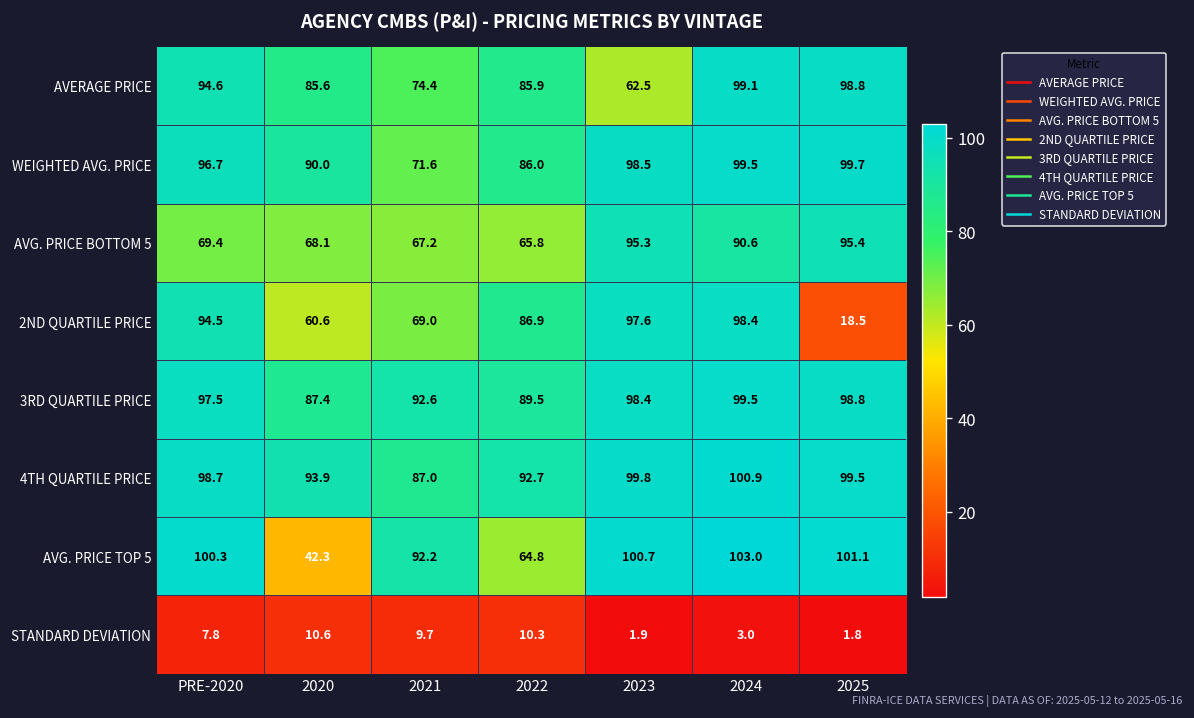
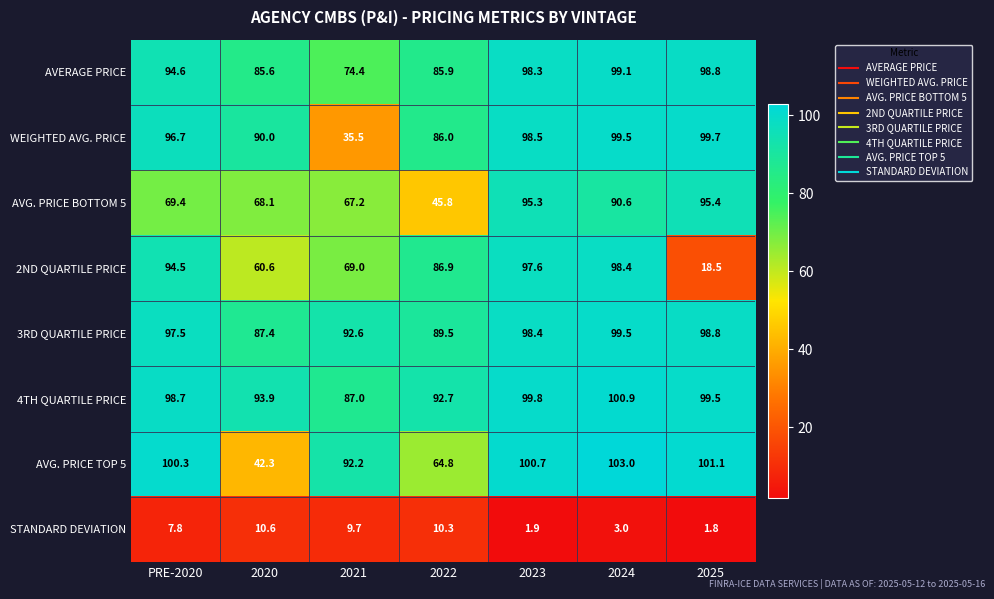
  {
    "AVERAGE PRICE": {
      "PRE-2020": 94.6,
      "2020": 85.6,
      "2021": 74.4,
      "2022": 85.9,
-     "2023": 62.5,
+     "2023": 98.3,
      "2024": 99.1,
      "2025": 98.8
    },
    "WEIGHTED AVG. PRICE": {
      "PRE-2020": 96.7,
      "2020": 90.0,
-     "2021": 71.6,
+     "2021": 35.5,
      "2022": 86.0,
      "2023": 98.5,
      "2024": 99.5,
      "2025": 99.7
    },
    "AVG. PRICE BOTTOM 5": {
      "PRE-2020": 69.4,
      "2020": 68.1,
      "2021": 67.2,
-     "2022": 65.8,
+     "2022": 45.8,
      "2023": 95.3,
      "2024": 90.6,
      "2025": 95.4
    },
    "2ND QUARTILE PRICE": {
      "PRE-2020": 94.5,
      "2020": 60.6,
      "2021": 69.0,
      "2022": 86.9,
      "2023": 97.6,
      "2024": 98.4,
      "2025": 18.5
    },
    "3RD QUARTILE PRICE": {
      "PRE-2020": 97.5,
      "2020": 87.4,
      "2021": 92.6,
      "2022": 89.5,
      "2023": 98.4,
      "2024": 99.5,
      "2025": 98.8
    },
    "4TH QUARTILE PRICE": {
      "PRE-2020": 98.7,
      "2020": 93.9,
      "2021": 87.0,
      "2022": 92.7,
      "2023": 99.8,
      "2024": 100.9,
      "2025": 99.5
    },
    "AVG. PRICE TOP 5": {
      "PRE-2020": 100.3,
      "2020": 42.3,
      "2021": 92.2,
      "2022": 64.8,
      "2023": 100.7,
      "2024": 103.0,
      "2025": 101.1
    },
    "STANDARD DEVIATION": {
      "PRE-2020": 7.8,
      "2020": 10.6,
      "2021": 9.7,
      "2022": 10.3,
      "2023": 1.9,
      "2024": 3.0,
      "2025": 1.8
    }
  }
